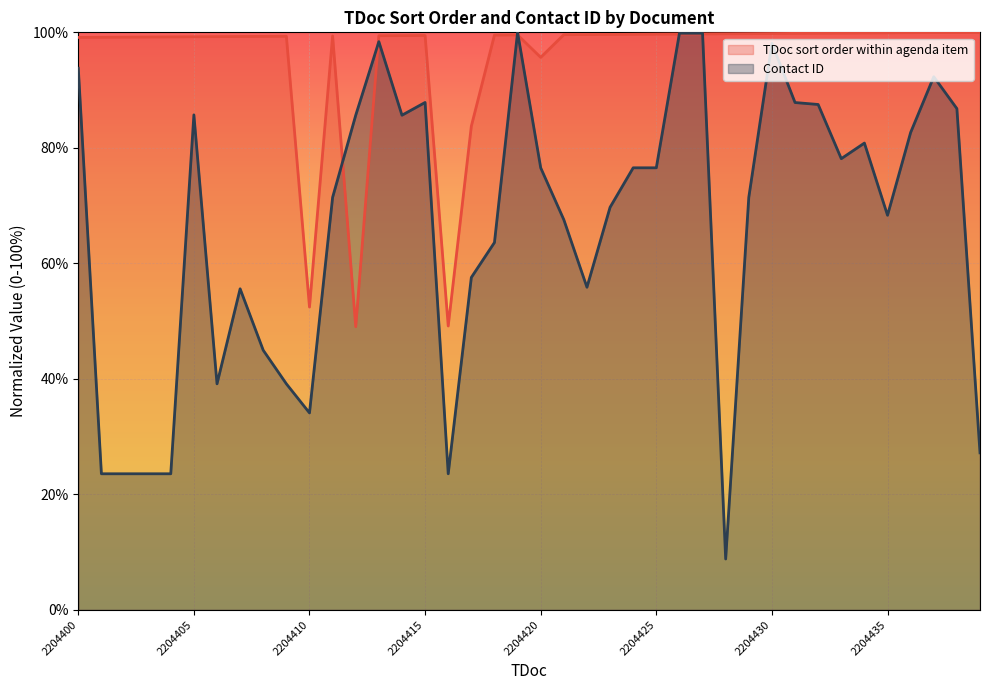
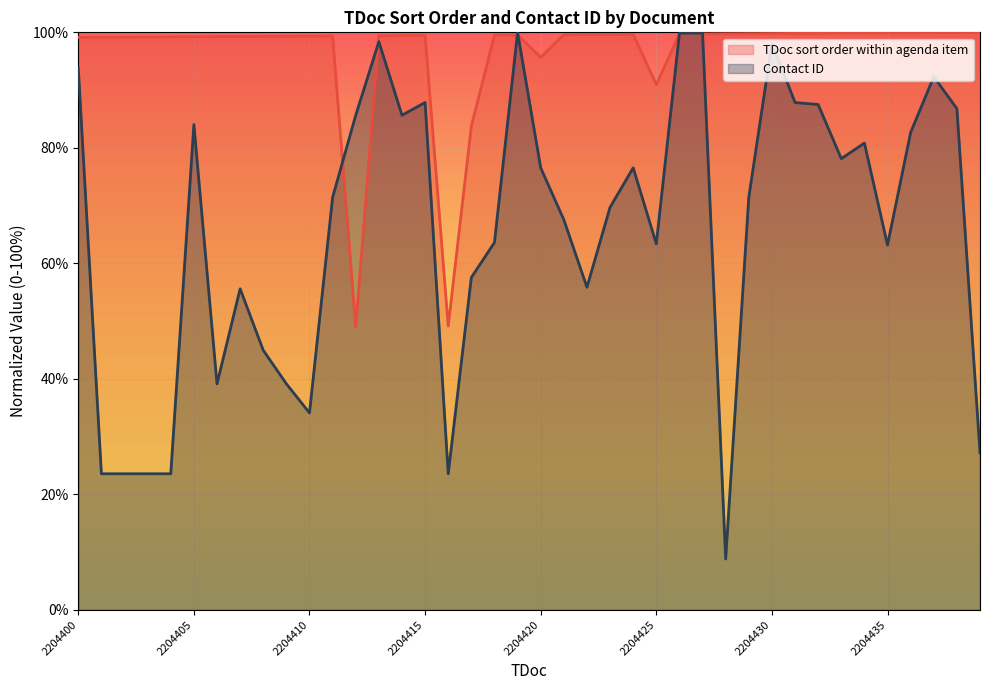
  {
    "TDoc sort order within agenda item": {
      "2204400": "99%",
      "2204405": "99%",
-     "2204410": "52%",
+     "2204410": "99%",
      "2204415": "99%",
      "2204420": "96%",
-     "2204425": "100%",
+     "2204425": "91%",
      "2204430": "100%",
      "2204435": "100%"
    },
    "Contact ID": {
      "2204400": "94%",
-     "2204405": "86%",
+     "2204405": "84%",
      "2204410": "34%",
      "2204415": "88%",
      "2204420": "77%",
-     "2204425": "77%",
-     "2204435": "68%"
+     "2204425": "63%",
+     "2204435": "63%"
    }
  }
